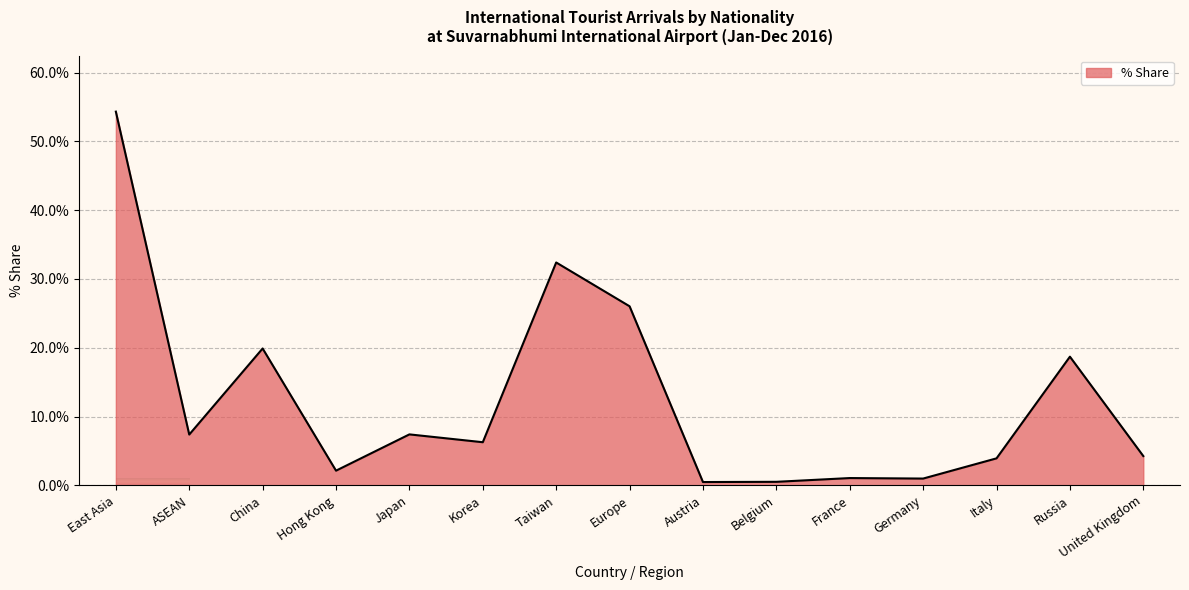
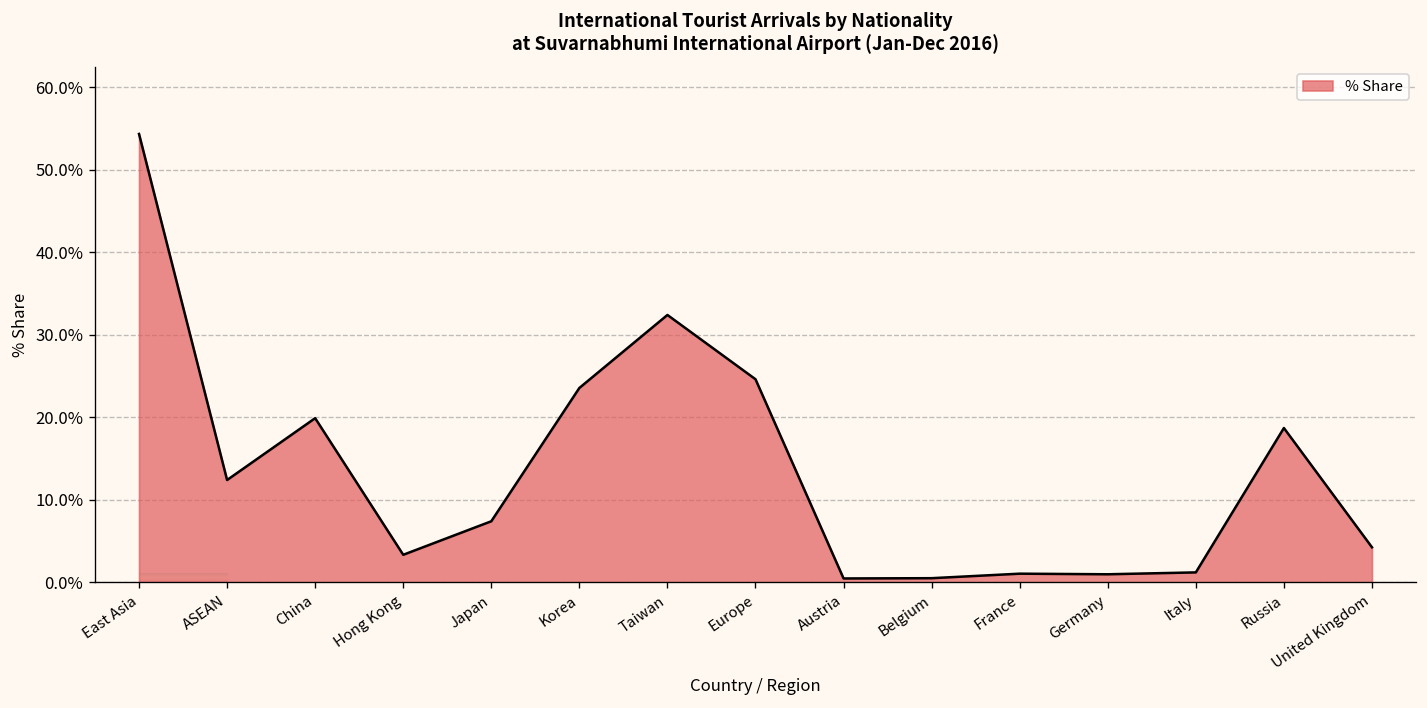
  {
    "East Asia": "54%",
-   "ASEAN": "7%",
+   "ASEAN": "12%",
    "China": "20%",
-   "Hong Kong": "2%",
+   "Hong Kong": "3%",
    "Japan": "7%",
-   "Korea": "6%",
+   "Korea": "24%",
    "Taiwan": "32%",
-   "Europe": "26%",
+   "Europe": "25%",
    "Austria": "0%",
    "Belgium": "1%",
    "France": "1%",
    "Germany": "1%",
-   "Italy": "4%",
+   "Italy": "1%",
    "Russia": "19%",
    "United Kingdom": "4%"
  }
